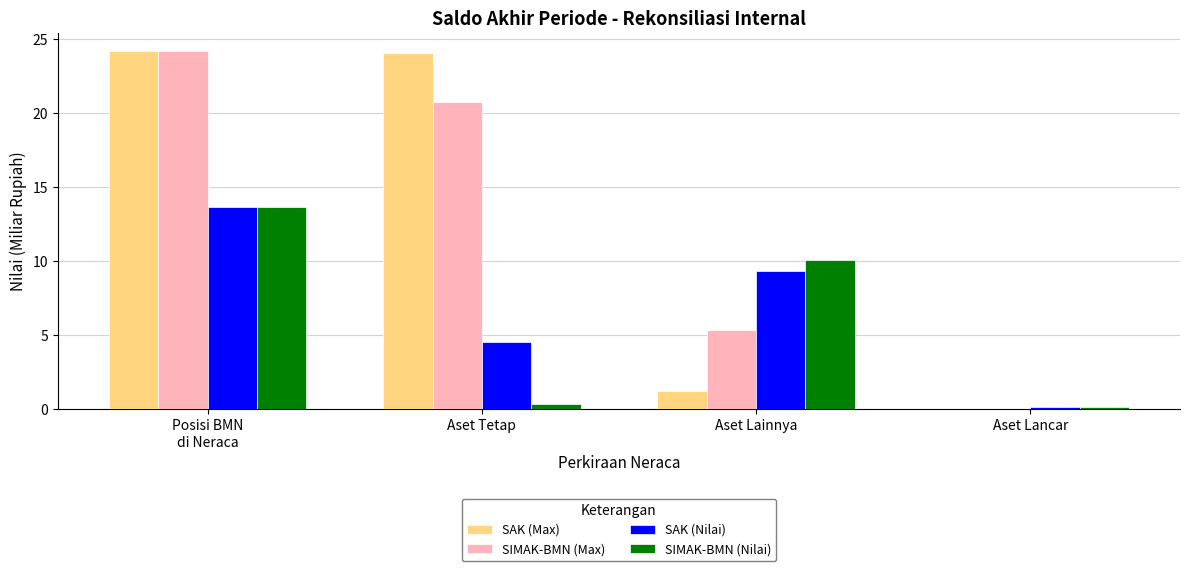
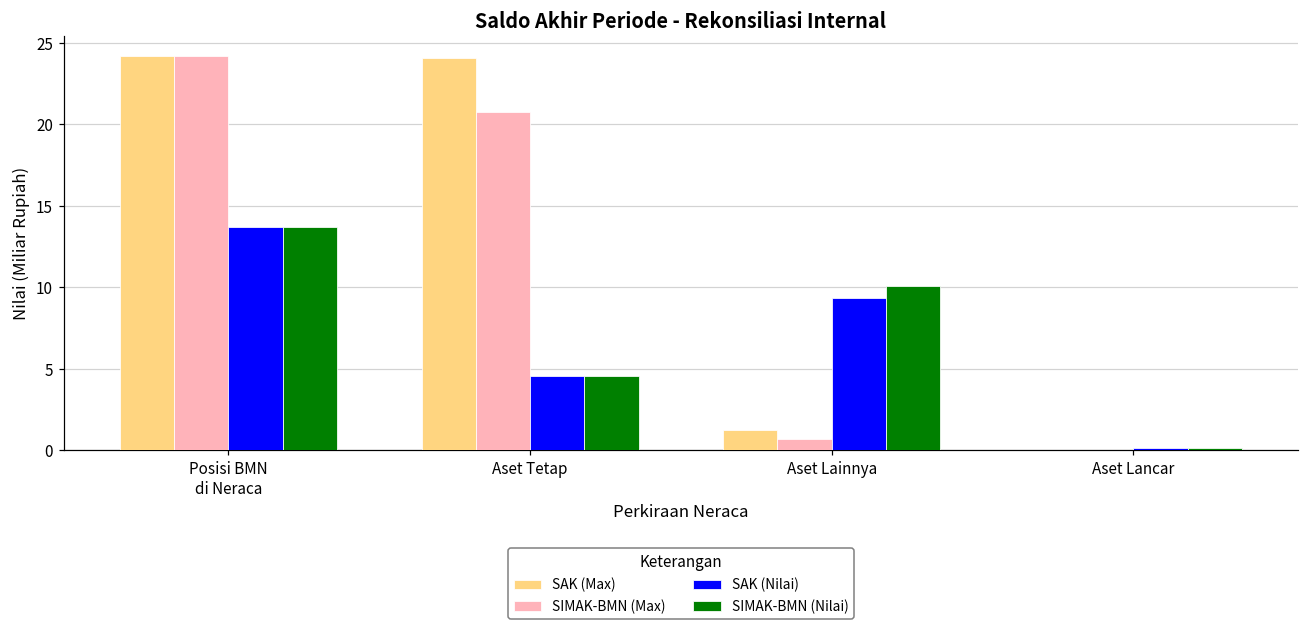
  {
    "SAK (Max)": {
      "Posisi BMN di Neraca": 24.2,
      "Aset Tetap": 24.1,
      "Aset Lainnya": 1.2
    },
    "SIMAK-BMN (Max)": {
      "Posisi BMN di Neraca": 24.2,
      "Aset Tetap": 20.8,
-     "Aset Lainnya": 5.4
+     "Aset Lainnya": 0.7
    },
    "SAK (Nilai)": {
      "Posisi BMN di Neraca": 13.7,
      "Aset Tetap": 4.6,
      "Aset Lainnya": 9.4
    },
    "SIMAK-BMN (Nilai)": {
      "Posisi BMN di Neraca": 13.7,
-     "Aset Tetap": 0.3,
+     "Aset Tetap": 4.6,
      "Aset Lainnya": 10.1
    }
  }
